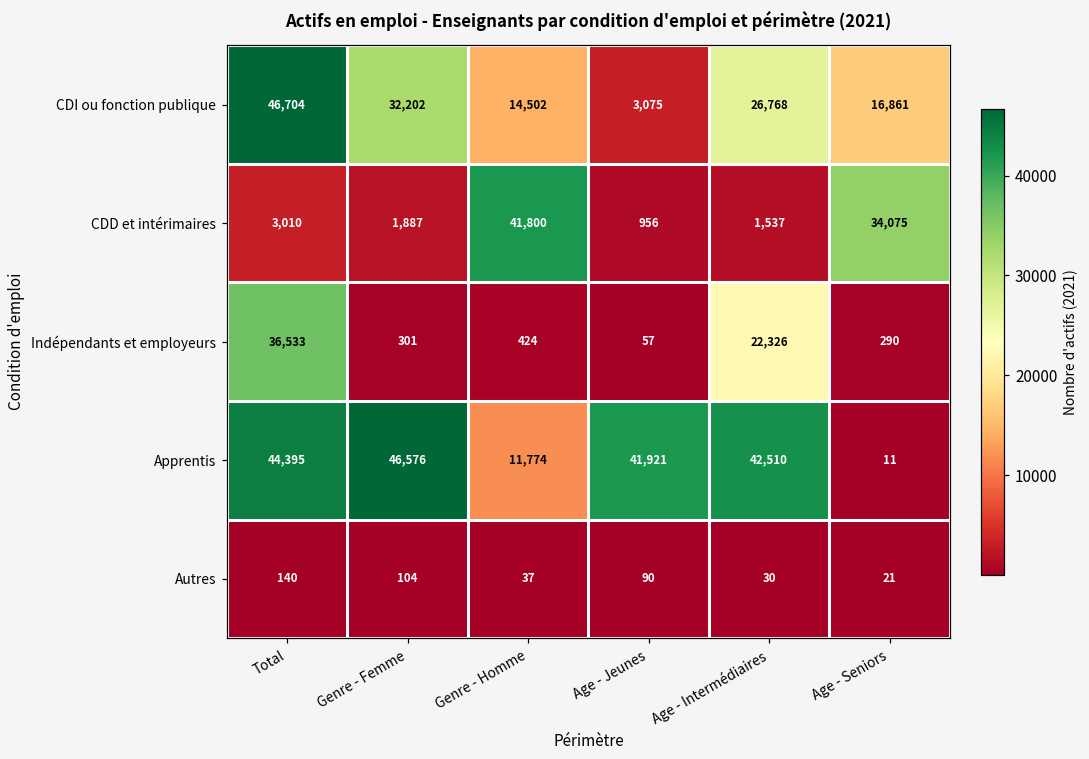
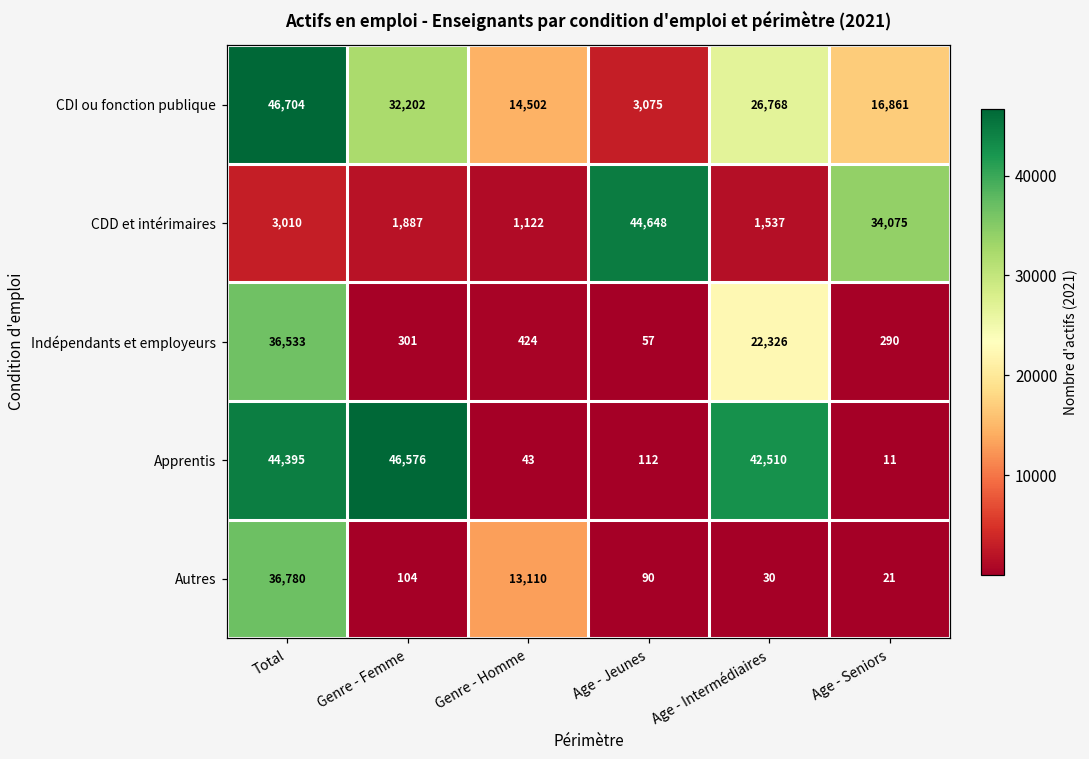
  {
    "CDI ou fonction publique": {
      "Total": "46,704",
      "Genre - Femme": "32,202",
      "Genre - Homme": "14,502",
      "Age - Jeunes": "3,075",
      "Age - Intermédiaires": "26,768",
      "Age - Seniors": "16,861"
    },
    "CDD et intérimaires": {
      "Total": "3,010",
      "Genre - Femme": "1,887",
-     "Genre - Homme": "41,800",
-     "Age - Jeunes": "956",
+     "Genre - Homme": "1,122",
+     "Age - Jeunes": "44,648",
      "Age - Intermédiaires": "1,537",
      "Age - Seniors": "34,075"
    },
    "Indépendants et employeurs": {
      "Total": "36,533",
      "Genre - Femme": "301",
      "Genre - Homme": "424",
      "Age - Jeunes": "57",
      "Age - Intermédiaires": "22,326",
      "Age - Seniors": "290"
    },
    "Apprentis": {
      "Total": "44,395",
      "Genre - Femme": "46,576",
-     "Genre - Homme": "11,774",
-     "Age - Jeunes": "41,921",
+     "Genre - Homme": "43",
+     "Age - Jeunes": "112",
      "Age - Intermédiaires": "42,510",
      "Age - Seniors": "11"
    },
    "Autres": {
-     "Total": "140",
+     "Total": "36,780",
      "Genre - Femme": "104",
-     "Genre - Homme": "37",
+     "Genre - Homme": "13,110",
      "Age - Jeunes": "90",
      "Age - Intermédiaires": "30",
      "Age - Seniors": "21"
    }
  }
